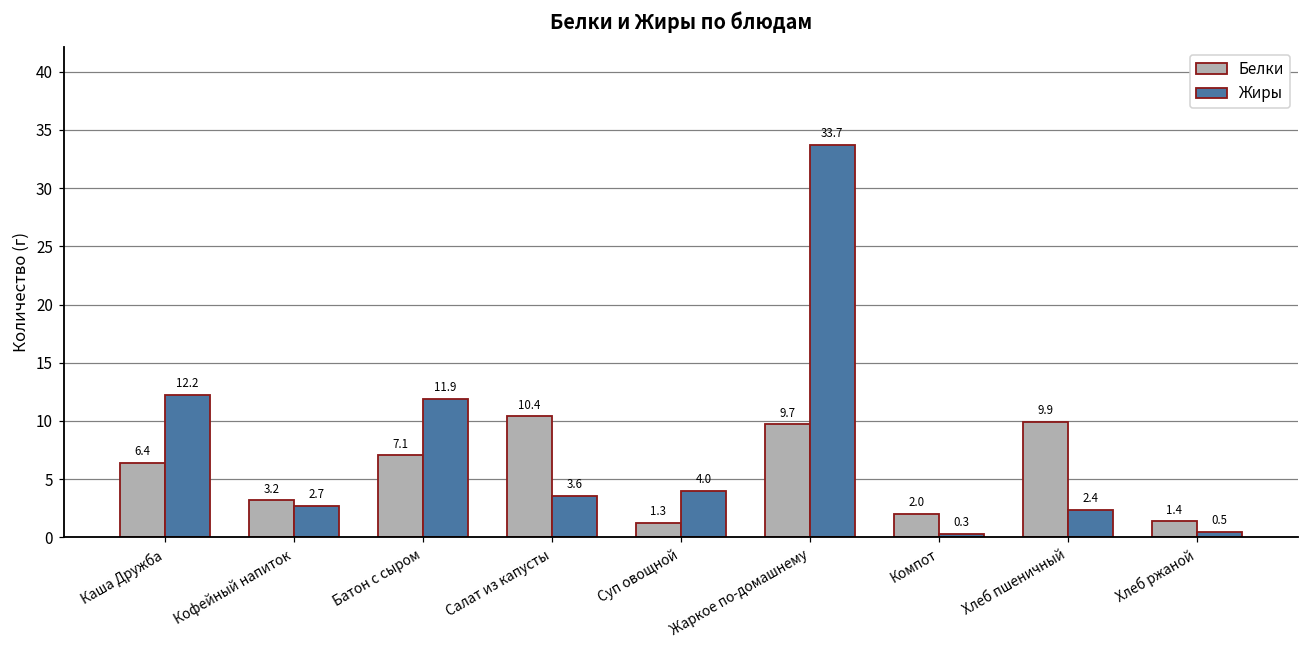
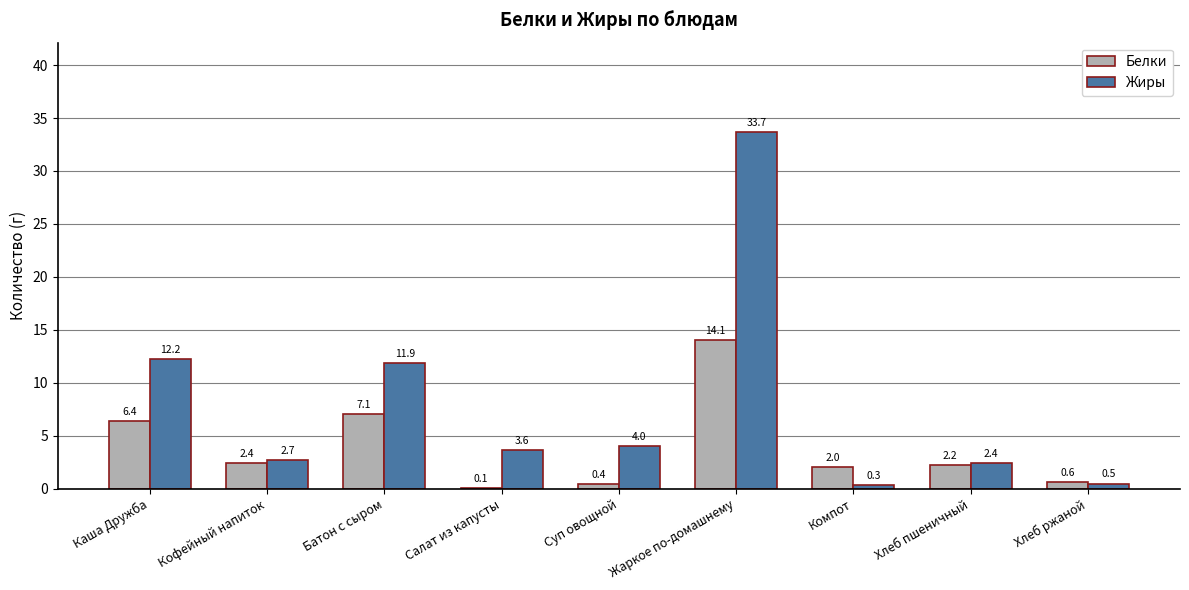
  {
    "Белки": {
      "Каша Дружба": 6.4,
-     "Кофейный напиток": 3.2,
+     "Кофейный напиток": 2.4,
      "Батон с сыром": 7.1,
-     "Салат из капусты": 10.4,
-     "Суп овощной": 1.3,
-     "Жаркое по-домашнему": 9.7,
+     "Салат из капусты": 0.1,
+     "Суп овощной": 0.4,
+     "Жаркое по-домашнему": 14.1,
      "Компот": 2.0,
-     "Хлеб пшеничный": 9.9,
-     "Хлеб ржаной": 1.4
+     "Хлеб пшеничный": 2.2,
+     "Хлеб ржаной": 0.6
    },
    "Жиры": {
      "Каша Дружба": 12.2,
      "Кофейный напиток": 2.7,
      "Батон с сыром": 11.9,
      "Салат из капусты": 3.6,
      "Суп овощной": 4.0,
      "Жаркое по-домашнему": 33.7,
      "Компот": 0.3,
      "Хлеб пшеничный": 2.4,
      "Хлеб ржаной": 0.5
    }
  }
